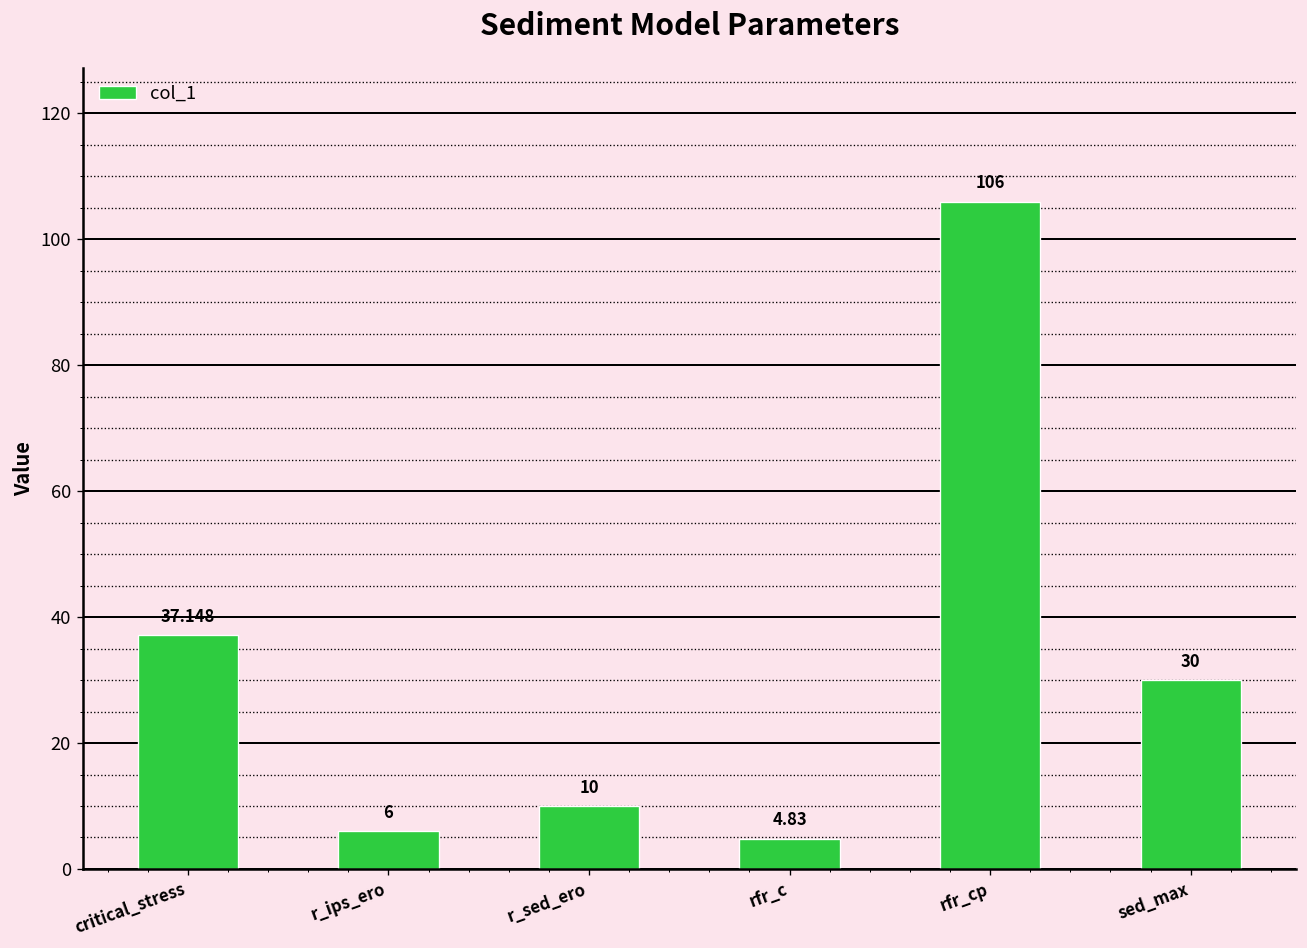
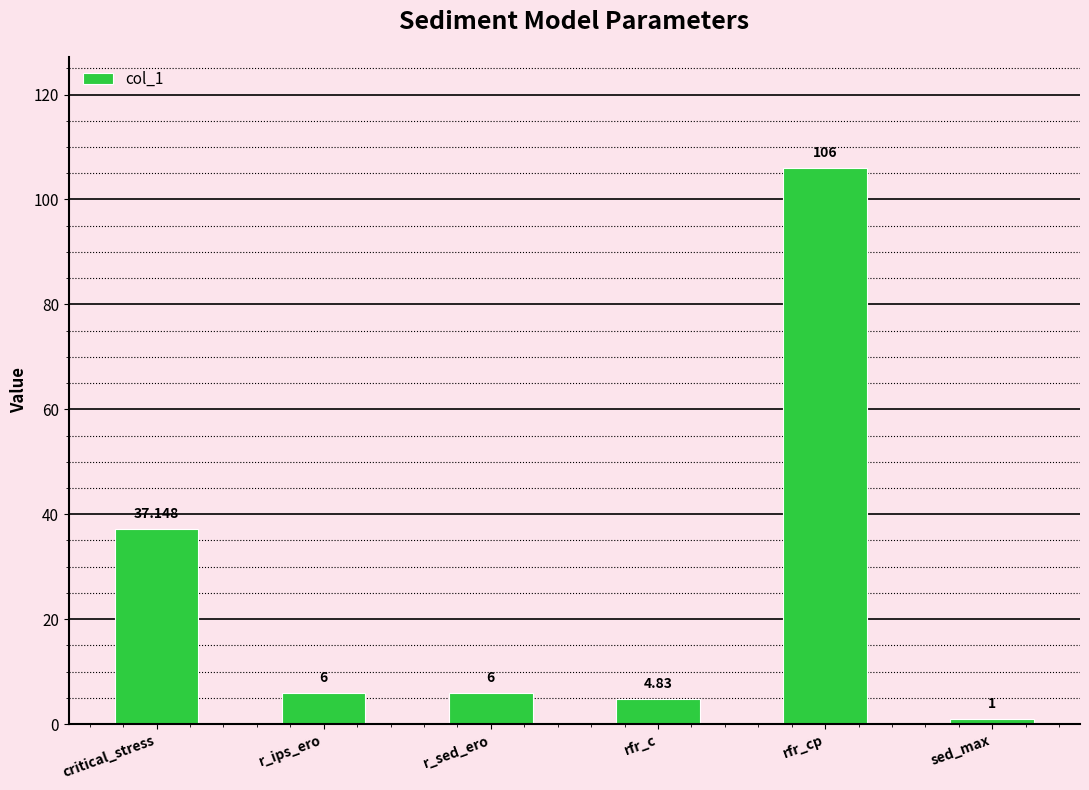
  {
    "critical_stress": 37.148,
    "r_ips_ero": 6,
-   "r_sed_ero": 10,
+   "r_sed_ero": 6,
    "rfr_c": 4.83,
    "rfr_cp": 106,
-   "sed_max": 30
+   "sed_max": 1
  }
